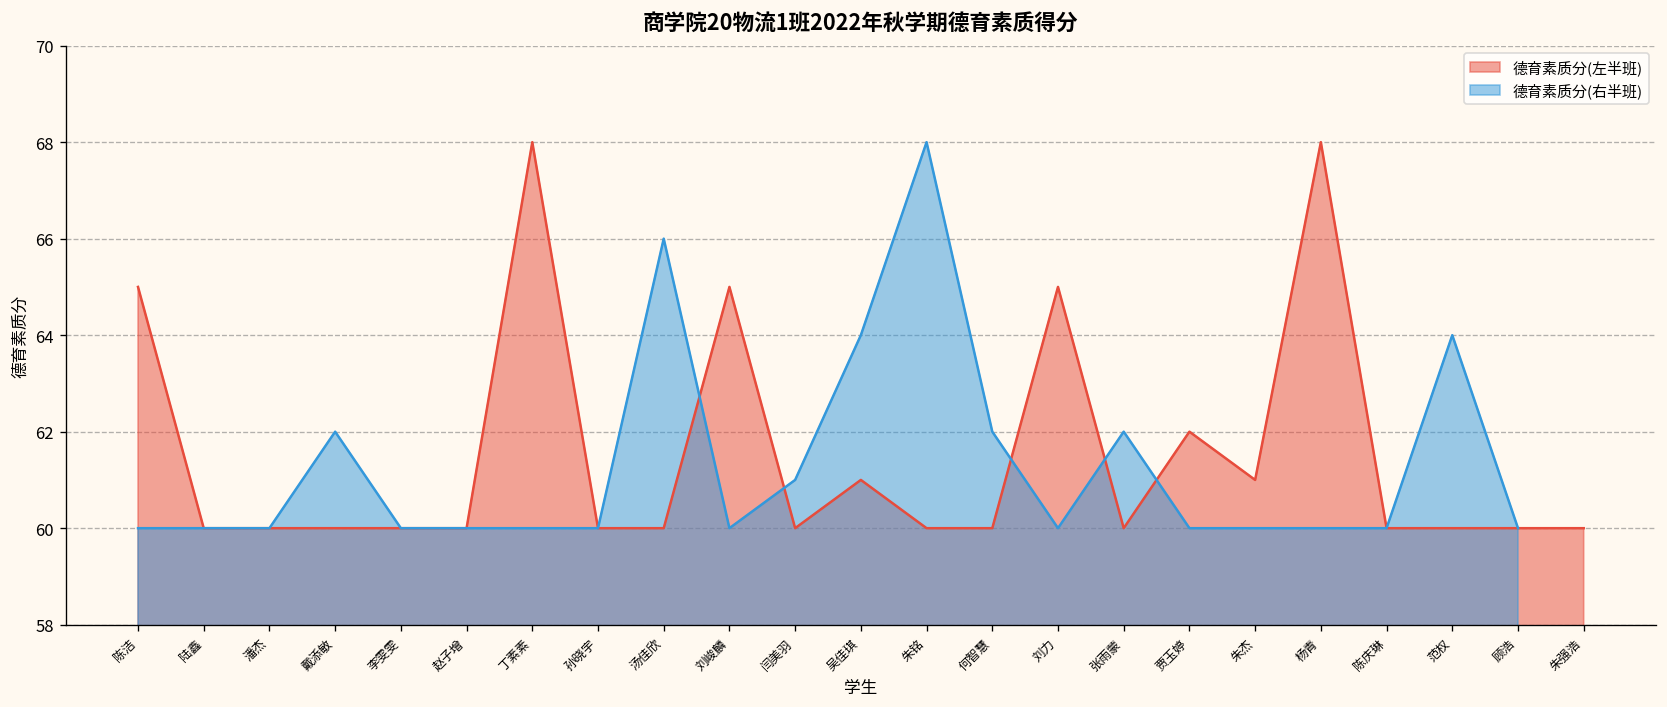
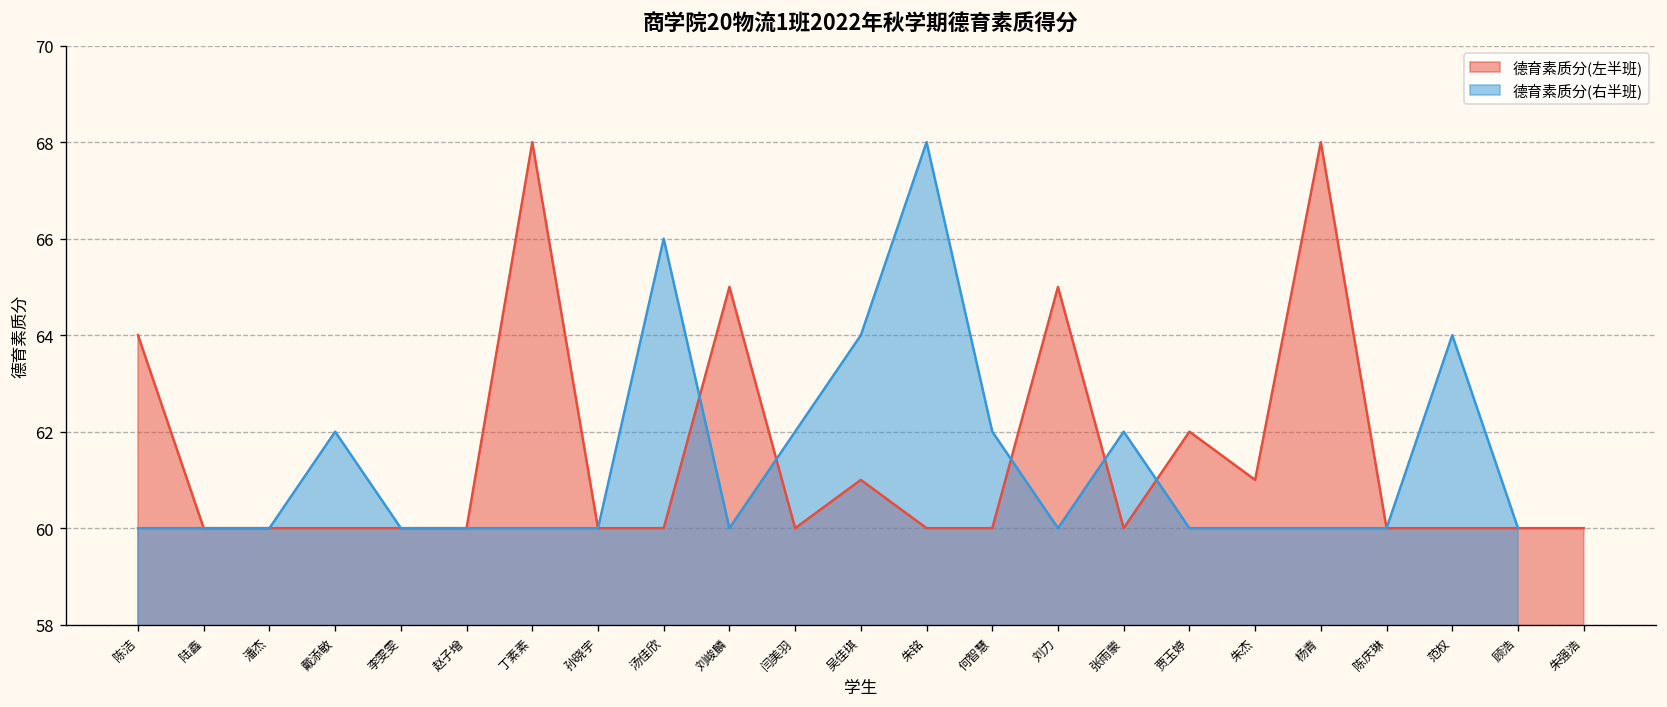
  {
    "德育素质分(左半班)": {
-     "陈洁": 65,
+     "陈洁": 64,
      "戴添敏": 60,
      "丁素素": 68,
      "汤佳欣": 60,
      "刘峻麟": 65,
      "闫美羽": 60,
      "吴佳琪": 61,
      "朱铭": 60,
      "何智慧": 60,
      "刘力": 65,
      "张雨蒙": 60,
      "贾玉婷": 62,
      "朱杰": 61,
      "杨青": 68,
      "范权": 60,
      "朱强浩": 60
    },
    "德育素质分(右半班)": {
      "陈洁": 60,
      "戴添敏": 62,
      "丁素素": 60,
      "汤佳欣": 66,
      "刘峻麟": 60,
-     "闫美羽": 61,
+     "闫美羽": 62,
      "吴佳琪": 64,
      "朱铭": 68,
      "何智慧": 62,
      "刘力": 60,
      "张雨蒙": 62,
      "贾玉婷": 60,
      "朱杰": 60,
      "杨青": 60,
      "范权": 64
    }
  }
